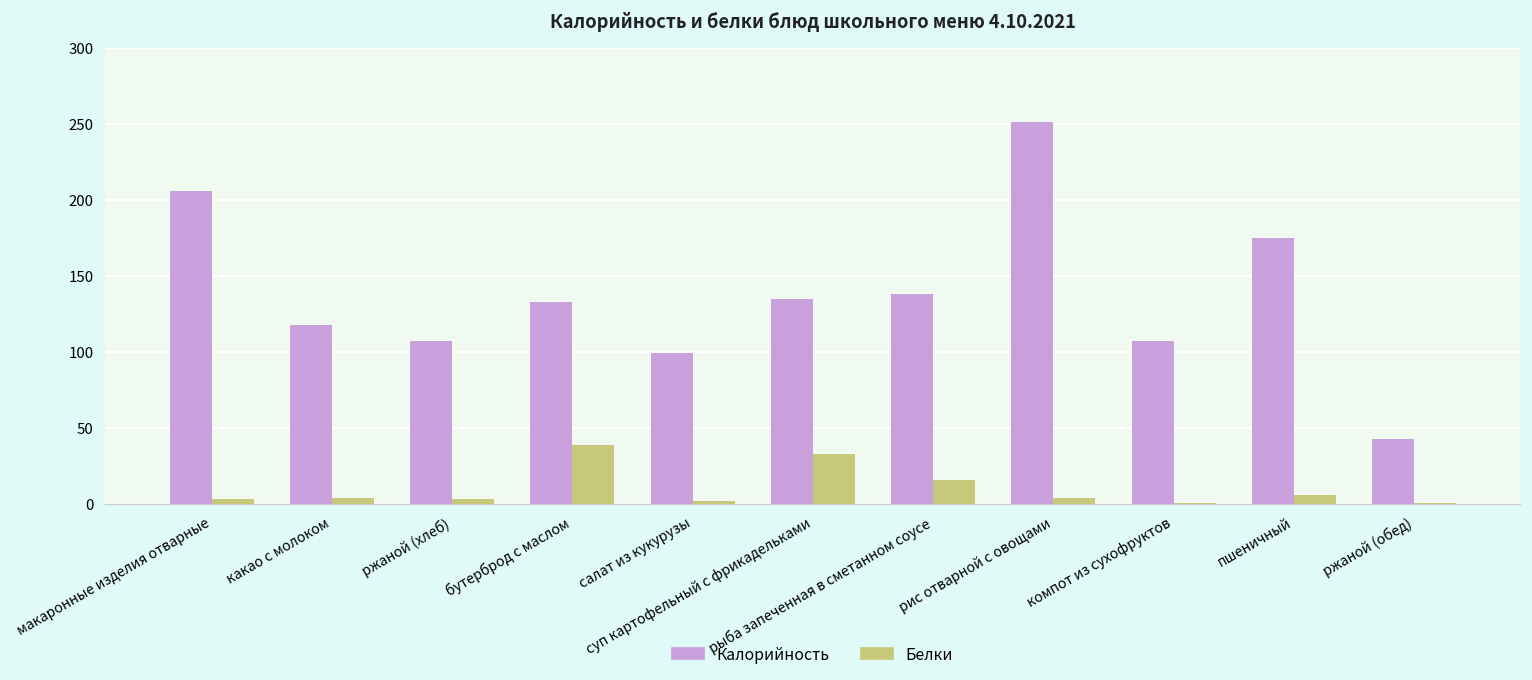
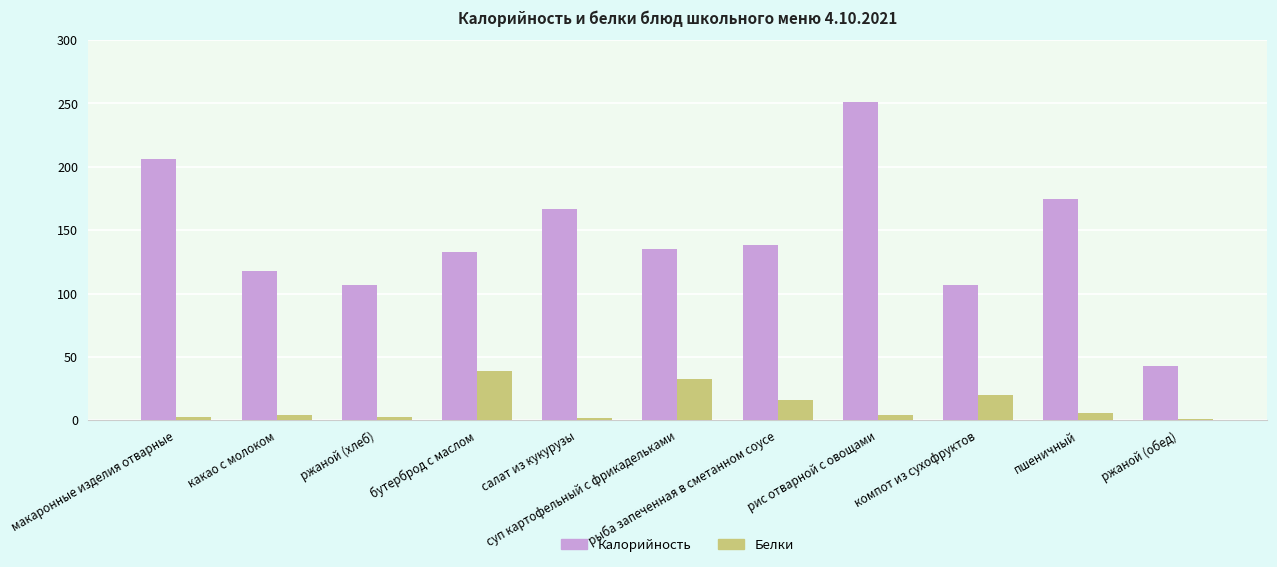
  {
    "Калорийность": {
      "макаронные изделия отварные": 206,
      "какао с молоком": 118,
      "ржаной (хлеб)": 107,
      "бутерброд с маслом": 133,
-     "салат из кукурузы": 99,
+     "салат из кукурузы": 167,
      "суп картофельный с фрикадельками": 135,
      "рыба запеченная в сметанном соусе": 138,
      "рис отварной с овощами": 251,
      "компот из сухофруктов": 107,
      "пшеничный": 175,
      "ржаной (обед)": 43
    },
    "Белки": {
      "макаронные изделия отварные": 3,
      "какао с молоком": 4,
      "ржаной (хлеб)": 3,
      "бутерброд с маслом": 39,
      "салат из кукурузы": 2,
      "суп картофельный с фрикадельками": 33,
      "рыба запеченная в сметанном соусе": 16,
      "рис отварной с овощами": 4,
-     "компот из сухофруктов": 1,
+     "компот из сухофруктов": 20,
      "пшеничный": 6
    }
  }
